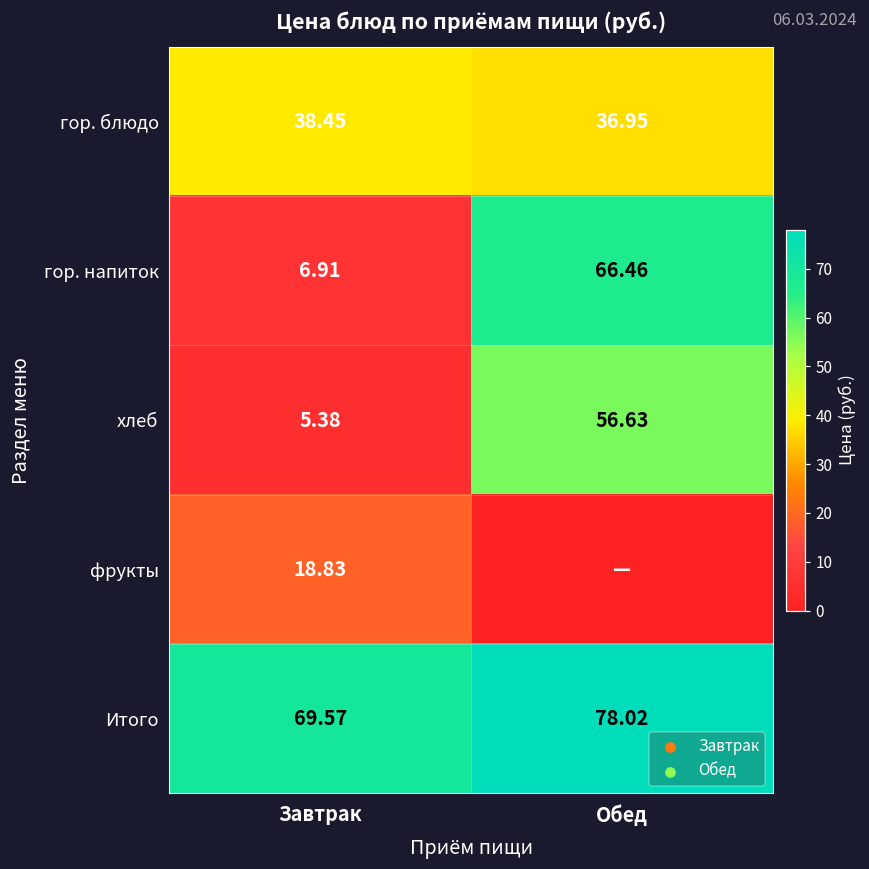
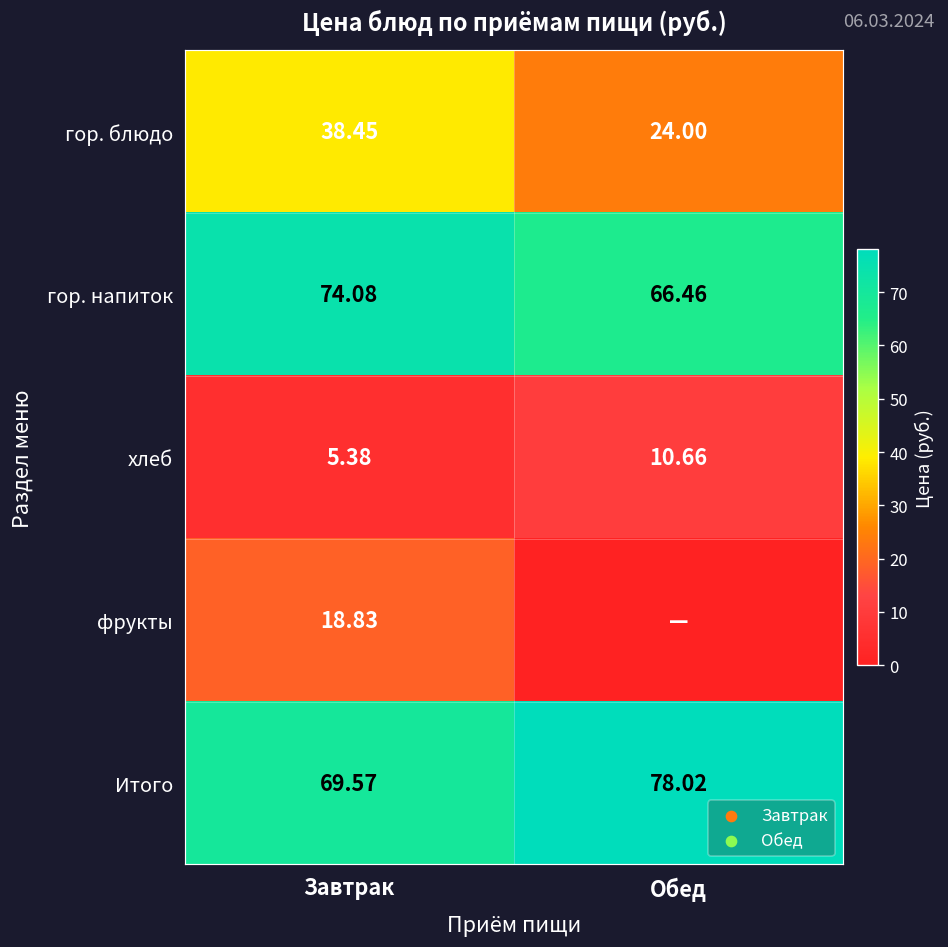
  {
    "гор. блюдо": {
      "Завтрак": 38.45,
-     "Обед": 36.95
+     "Обед": 24.00
    },
    "гор. напиток": {
-     "Завтрак": 6.91,
+     "Завтрак": 74.08,
      "Обед": 66.46
    },
    "хлеб": {
      "Завтрак": 5.38,
-     "Обед": 56.63
+     "Обед": 10.66
    },
    "фрукты": {
      "Завтрак": 18.83
    },
    "Итого": {
      "Завтрак": 69.57,
      "Обед": 78.02
    }
  }
